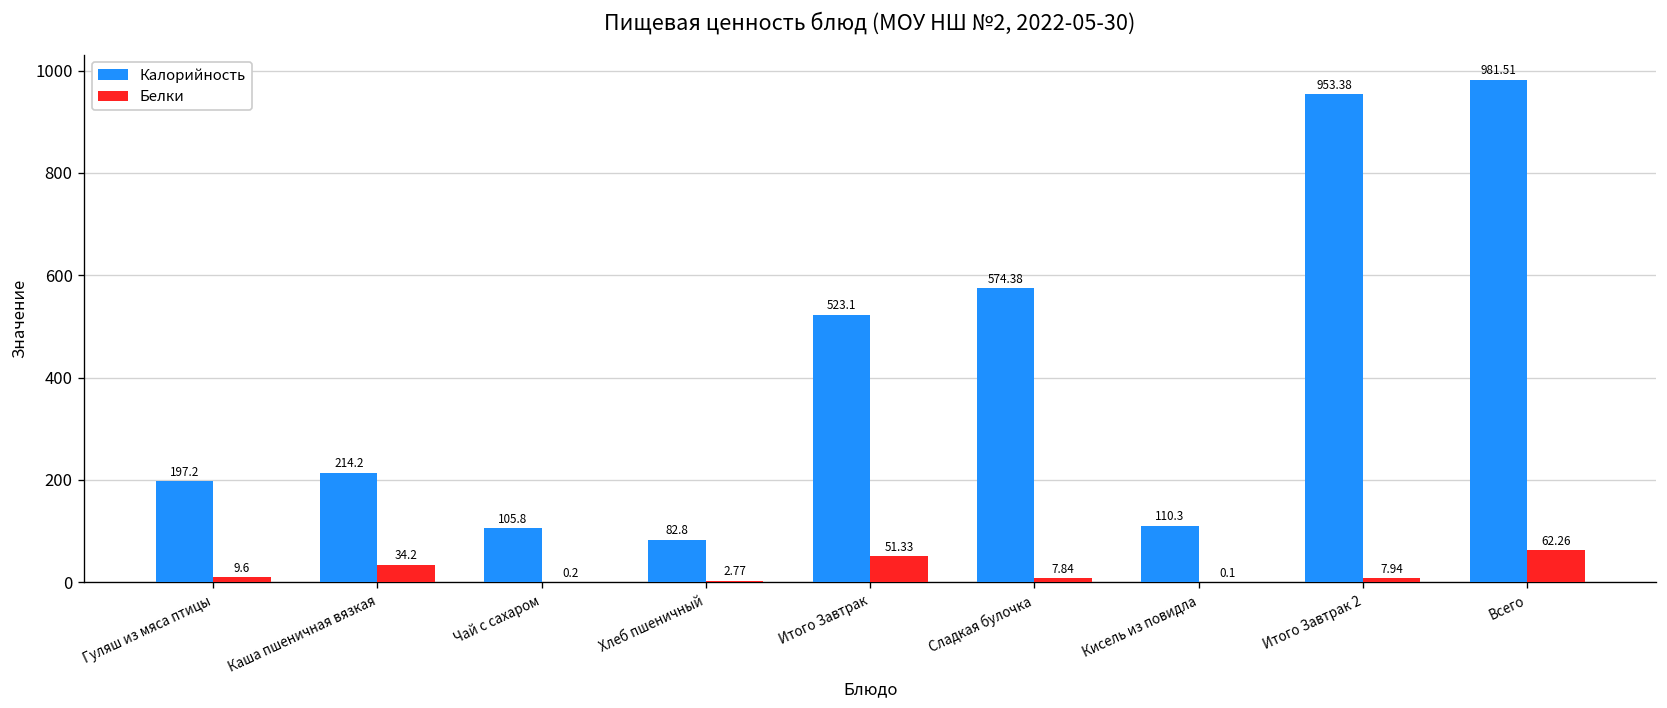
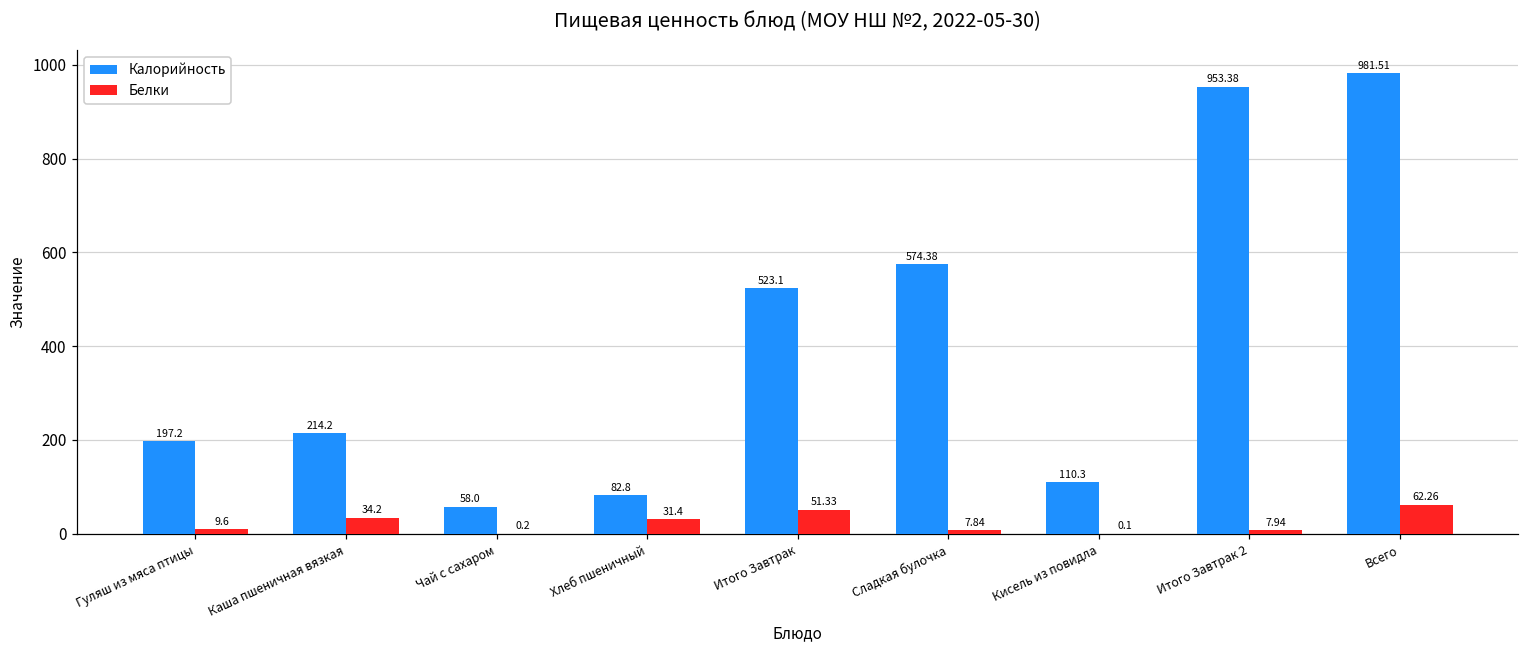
  {
    "Калорийность": {
      "Гуляш из мяса птицы": 197.2,
      "Каша пшеничная вязкая": 214.2,
-     "Чай с сахаром": 105.8,
+     "Чай с сахаром": 58.0,
      "Хлеб пшеничный": 82.8,
      "Итого Завтрак": 523.1,
      "Сладкая булочка": 574.38,
      "Кисель из повидла": 110.3,
      "Итого Завтрак 2": 953.38,
      "Всего": 981.51
    },
    "Белки": {
      "Гуляш из мяса птицы": 9.6,
      "Каша пшеничная вязкая": 34.2,
      "Чай с сахаром": 0.2,
-     "Хлеб пшеничный": 2.77,
+     "Хлеб пшеничный": 31.4,
      "Итого Завтрак": 51.33,
      "Сладкая булочка": 7.84,
      "Кисель из повидла": 0.1,
      "Итого Завтрак 2": 7.94,
      "Всего": 62.26
    }
  }
